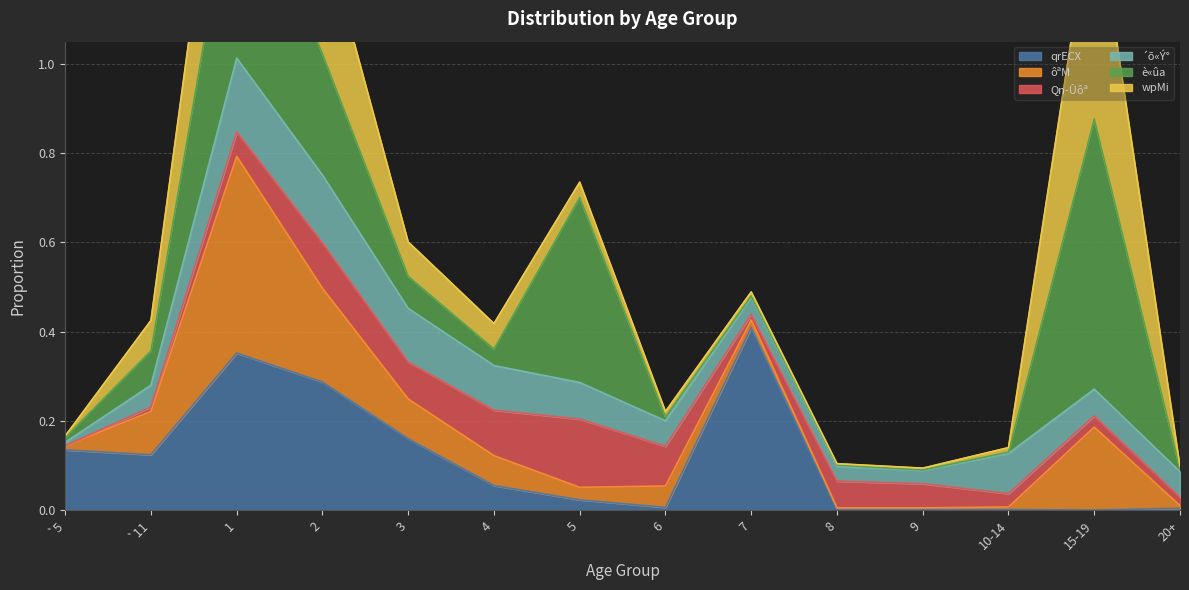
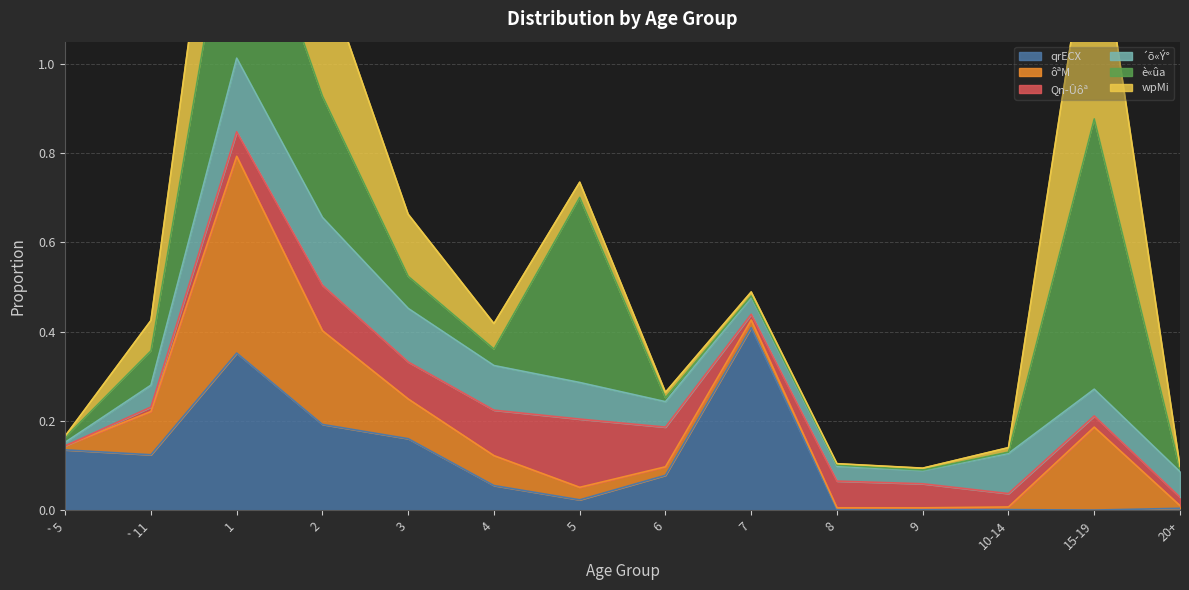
  {
    "qrECX": {
      "`5": 0.14,
      "`11": 0.12,
      "1": 0.35,
-     "2": 0.29,
+     "2": 0.19,
      "3": 0.16,
      "4": 0.06,
      "5": 0.02,
-     "6": 0.01,
+     "6": 0.08,
      "7": 0.41,
      "10-14": 0.00,
      "15-19": 0.00,
      "20+": 0.00
    },
    "ôªM": {
      "`11": 0.10,
      "1": 0.44,
      "2": 0.21,
      "3": 0.09,
      "4": 0.07,
      "5": 0.03,
-     "6": 0.05,
+     "6": 0.02,
      "7": 0.02,
      "10-14": 0.01,
      "15-19": 0.19,
      "20+": 0.01
    },
    "Qn-Ûôª": {
      "`11": 0.01,
      "1": 0.06,
      "2": 0.10,
      "3": 0.08,
      "4": 0.10,
      "5": 0.15,
      "6": 0.09,
      "7": 0.01,
      "8": 0.06,
      "9": 0.05,
      "10-14": 0.03,
      "15-19": 0.02,
      "20+": 0.02
    },
    "´õ«Ý°": {
      "`5": 0.01,
      "`11": 0.05,
      "1": 0.16,
      "2": 0.15,
      "3": 0.12,
      "4": 0.10,
      "5": 0.08,
      "6": 0.06,
      "15-19": 0.06,
      "20+": 0.06
    },
    "è«ûa": {
      "`11": 0.08,
      "2": 0.27,
      "3": 0.07,
      "4": 0.04,
      "5": 0.42,
      "6": 0.01,
      "15-19": 0.61,
      "20+": 0.01
    },
    "wpMi": {
      "`11": 0.07,
-     "3": 0.08,
+     "3": 0.14,
      "4": 0.06,
      "5": 0.03,
      "6": 0.01,
      "7": 0.01,
      "10-14": 0.01,
      "20+": 0.01
    }
  }
